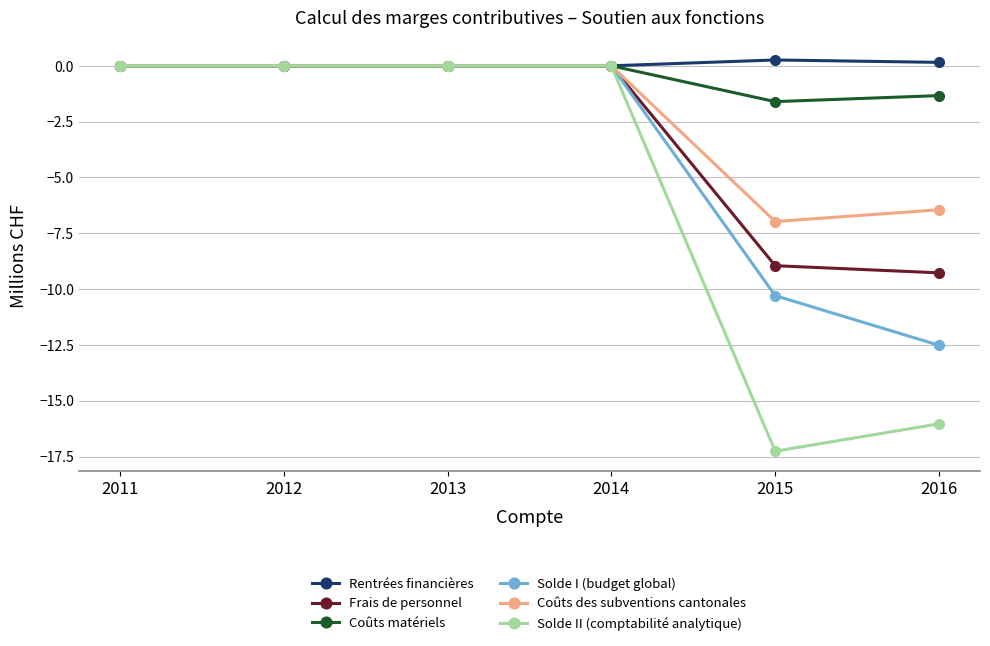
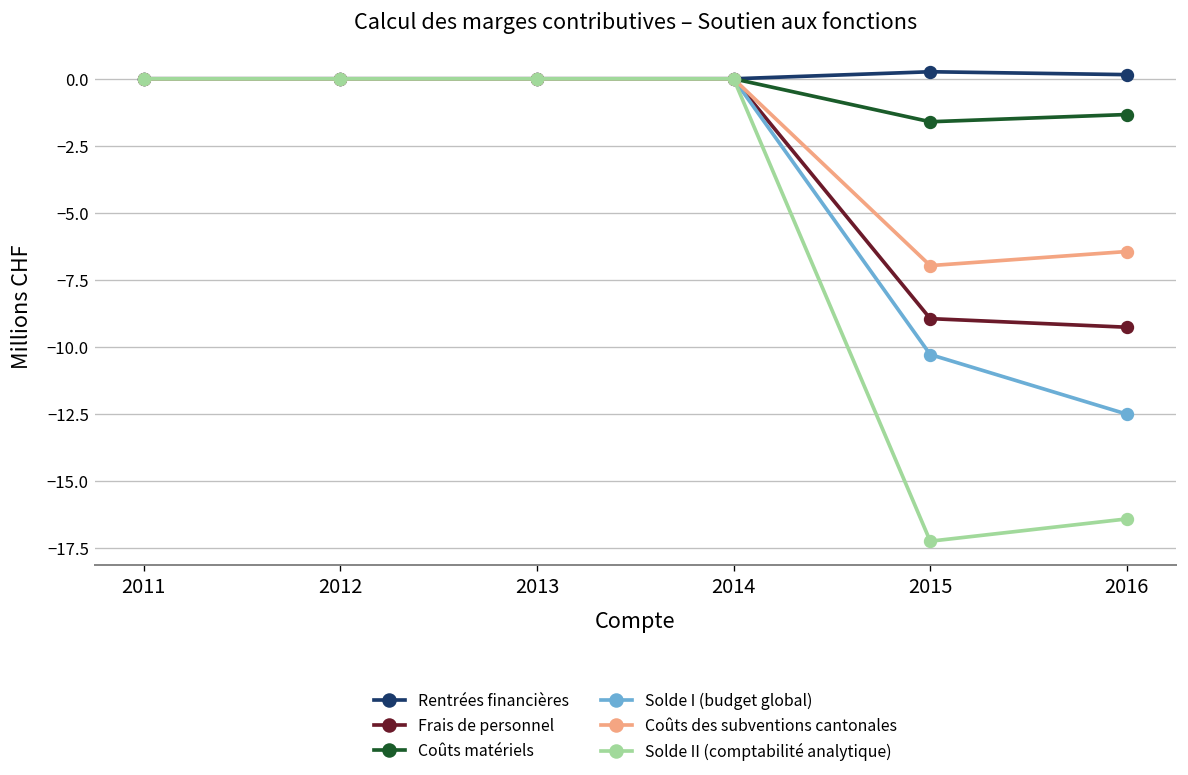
  {
    "Rentrées financières": {
      "2015": 0.3,
      "2016": 0.2
    },
    "Frais de personnel": {
      "2015": -9.0,
      "2016": -9.3
    },
    "Coûts matériels": {
      "2015": -1.6,
      "2016": -1.3
    },
    "Solde I (budget global)": {
      "2015": -10.3,
      "2016": -12.5
    },
    "Coûts des subventions cantonales": {
      "2015": -7.0,
      "2016": -6.4
    },
    "Solde II (comptabilité analytique)": {
      "2015": -17.3,
-     "2016": -16.0
+     "2016": -16.4
    }
  }
